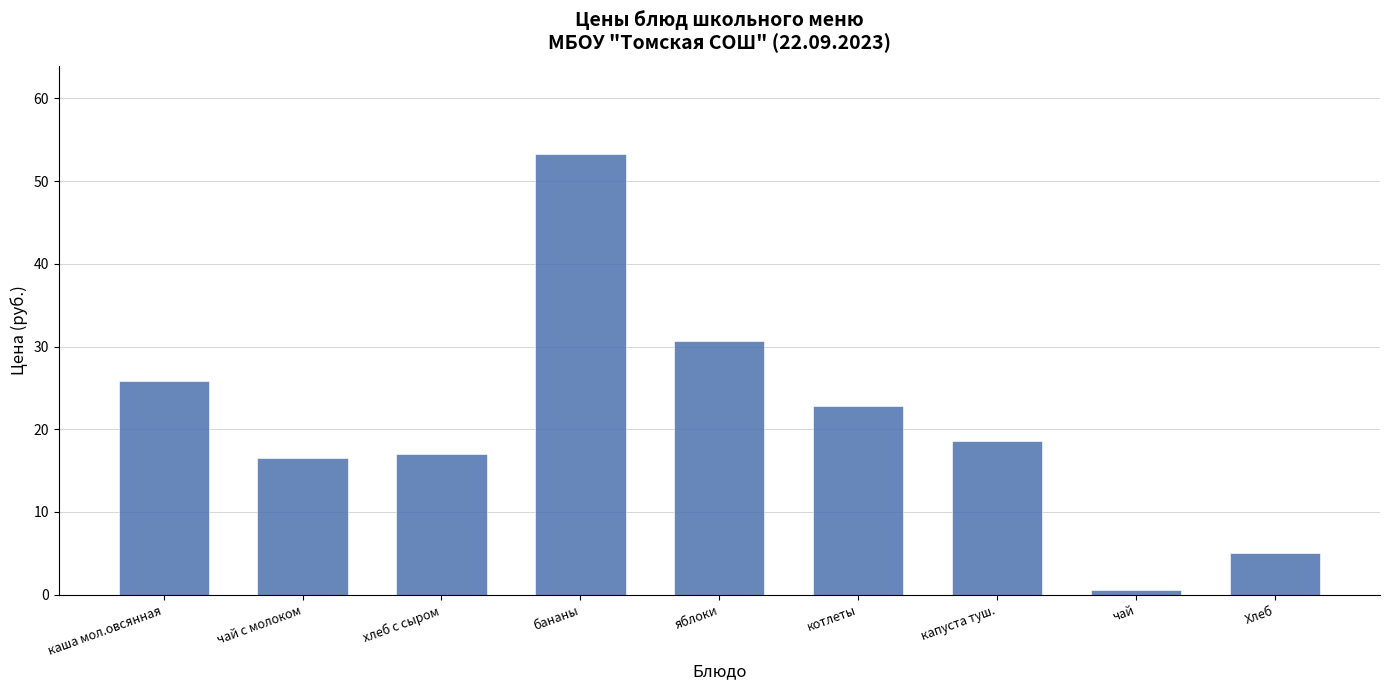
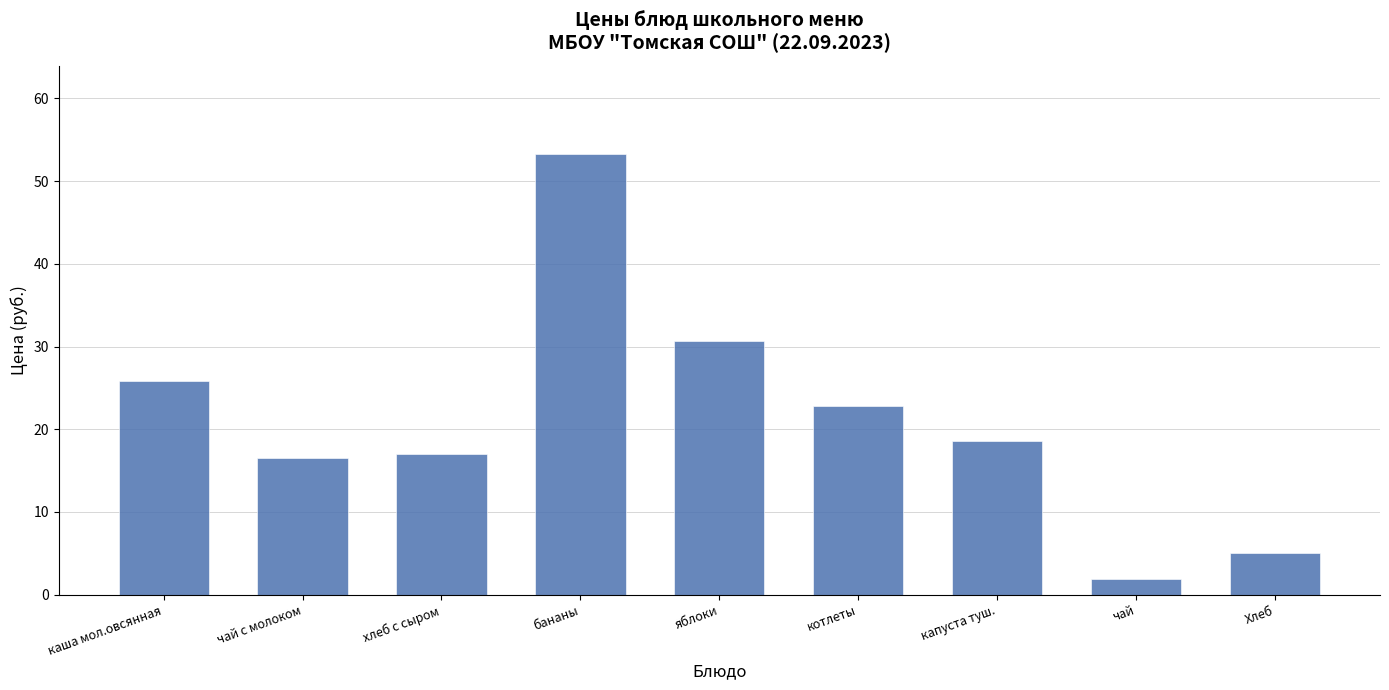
  {
    "каша мол.овсянная": 26,
    "чай с молоком": 17,
    "хлеб с сыром": 17,
    "бананы": 53,
    "яблоки": 31,
    "котлеты": 23,
    "капуста туш.": 19,
-   "чай": 1,
+   "чай": 2,
    "Хлеб": 5
  }
